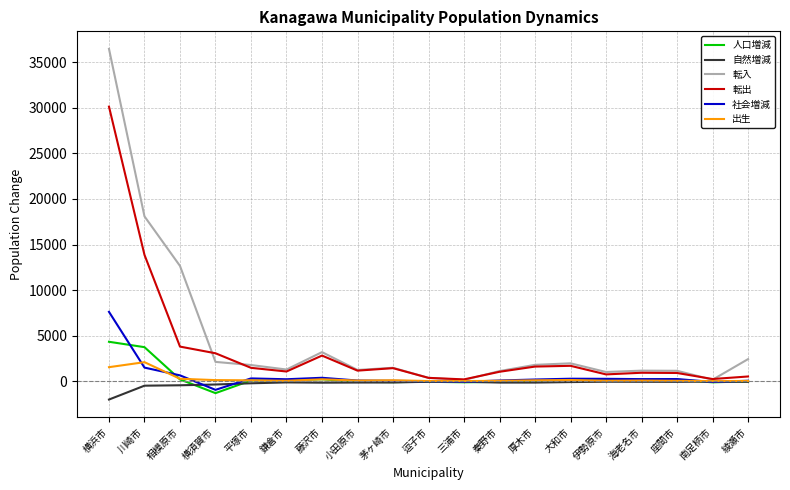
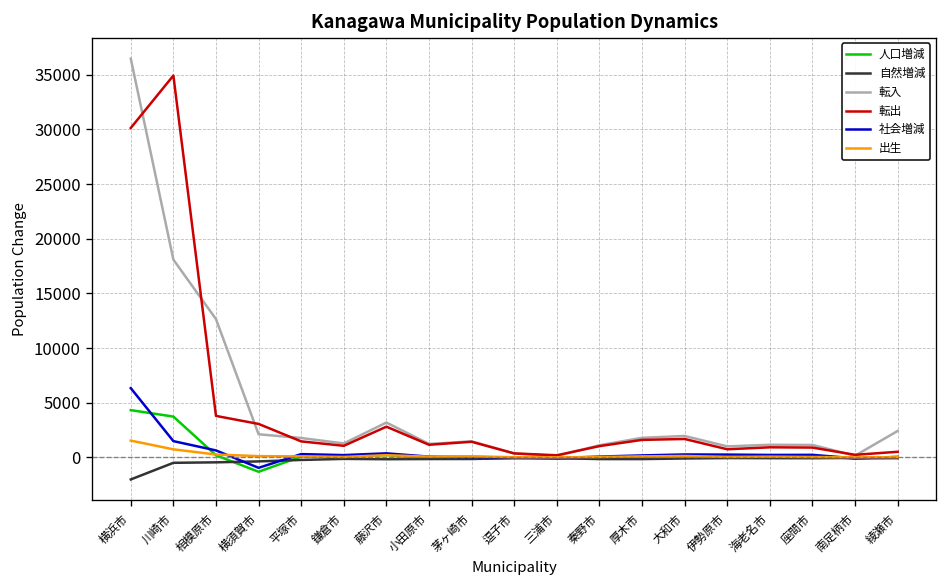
  {
    "人口増減": {
      "横浜市": 4000,
      "川崎市": 4000,
      "横須賀市": -1000
    },
    "自然増減": {
      "横浜市": -2000,
      "川崎市": 0,
      "相模原市": 0,
      "横須賀市": 0,
      "平塚市": 0,
      "藤沢市": 0
    },
    "転入": {
      "横浜市": 36000,
      "川崎市": 18000,
      "相模原市": 13000,
      "横須賀市": 2000,
      "平塚市": 2000,
      "藤沢市": 3000,
      "綾瀬市": 2000
    },
    "転出": {
      "横浜市": 30000,
-     "川崎市": 14000,
+     "川崎市": 35000,
      "相模原市": 4000,
      "横須賀市": 3000,
      "平塚市": 1000,
      "藤沢市": 3000,
      "綾瀬市": 1000
    },
    "社会増減": {
-     "横浜市": 8000,
+     "横浜市": 6000,
      "川崎市": 1000,
      "相模原市": 1000,
      "横須賀市": -1000
    },
    "出生": {
      "横浜市": 2000,
-     "川崎市": 2000,
+     "川崎市": 1000,
      "横須賀市": 0
    }
  }
